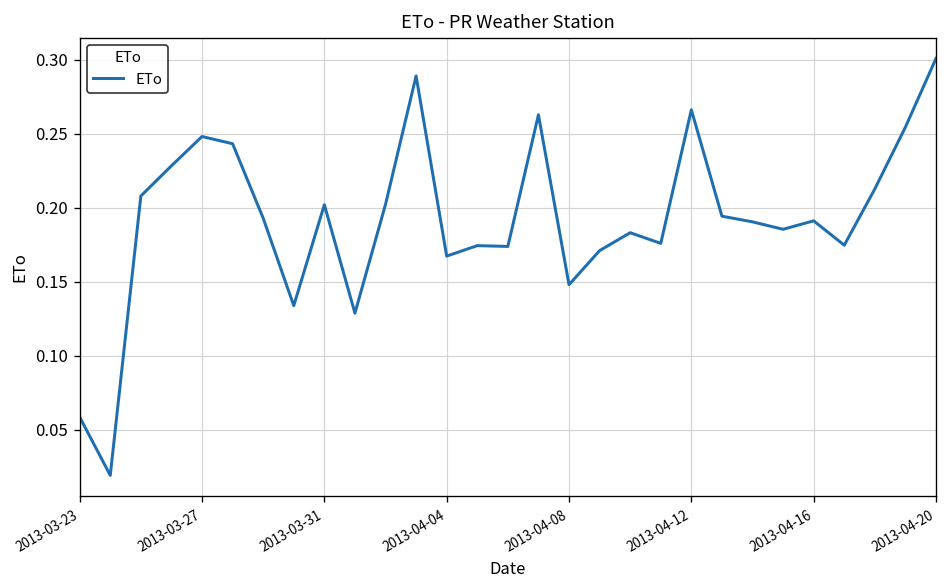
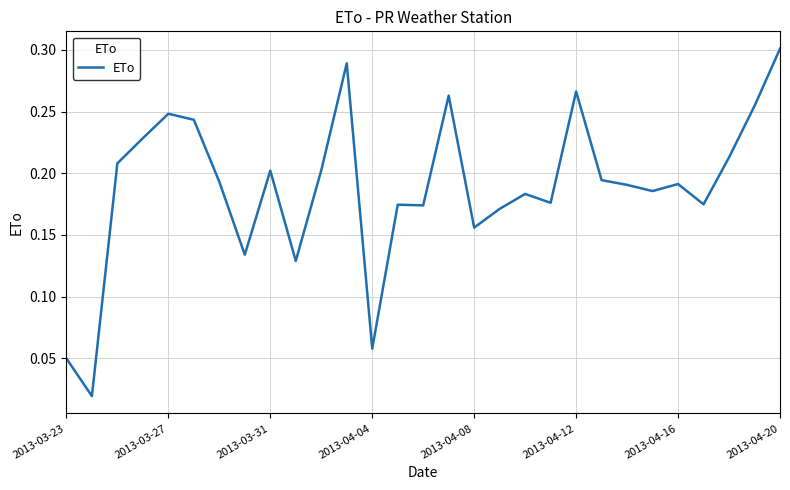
  {
-   "2013-03-23": 0.059,
+   "2013-03-23": 0.050,
    "2013-03-27": 0.248,
    "2013-03-31": 0.202,
-   "2013-04-04": 0.167,
-   "2013-04-08": 0.148,
+   "2013-04-04": 0.058,
+   "2013-04-08": 0.156,
    "2013-04-12": 0.266,
    "2013-04-16": 0.191,
    "2013-04-20": 0.301
  }
